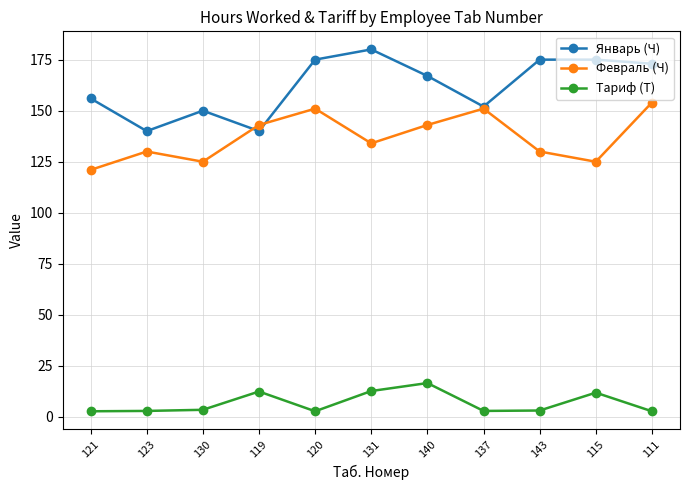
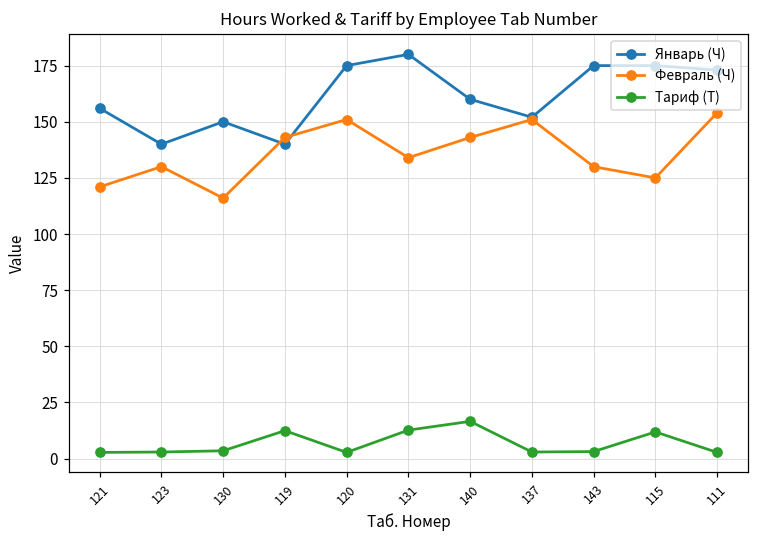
  {
    "Январь (Ч)": {
      "121": 156,
      "123": 140,
      "130": 150,
      "119": 140,
      "120": 175,
      "131": 180,
-     "140": 167,
+     "140": 160,
      "143": 175
    },
    "Февраль (Ч)": {
      "121": 121,
      "123": 130,
-     "130": 125,
+     "130": 116,
      "119": 143,
      "120": 151,
      "131": 134,
      "140": 143,
      "143": 130,
      "115": 125,
      "111": 154
    },
    "Тариф (Т)": {
      "121": 3,
      "123": 3,
      "130": 4,
      "119": 12,
      "120": 3,
      "131": 13,
      "140": 17,
      "137": 3,
      "143": 3,
      "115": 12,
      "111": 3
    }
  }
